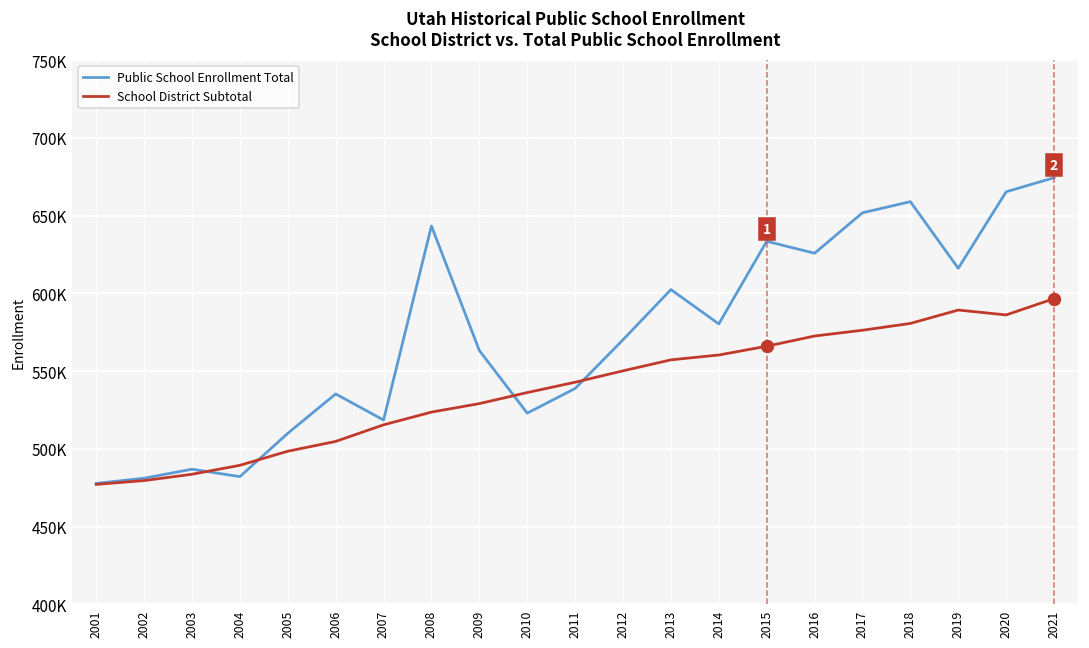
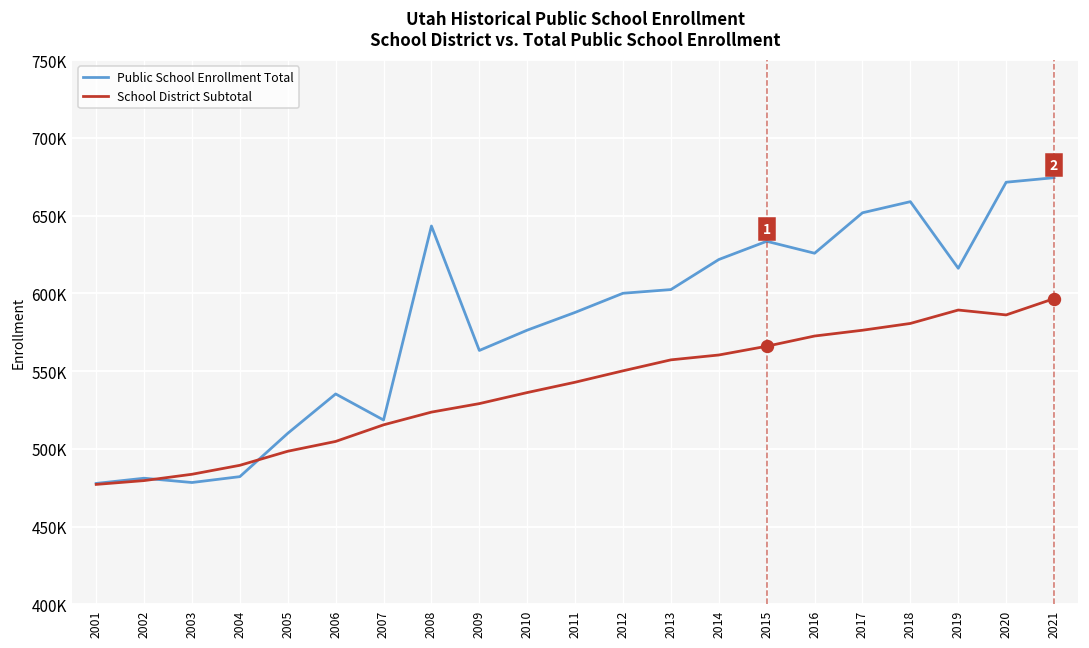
  {
    "Public School Enrollment Total": {
-     "2003": 487000,
+     "2003": 478000,
      "2004": 482000,
      "2005": 510000,
      "2006": 535000,
      "2007": 519000,
      "2008": 643000,
      "2009": 563000,
-     "2010": 523000,
-     "2011": 539000,
-     "2012": 570000,
+     "2010": 576000,
+     "2011": 588000,
+     "2012": 600000,
      "2013": 602000,
-     "2014": 580000,
+     "2014": 622000,
      "2016": 626000,
      "2017": 652000,
      "2018": 659000,
      "2019": 616000,
-     "2020": 665000
+     "2020": 671000
    }
  }
